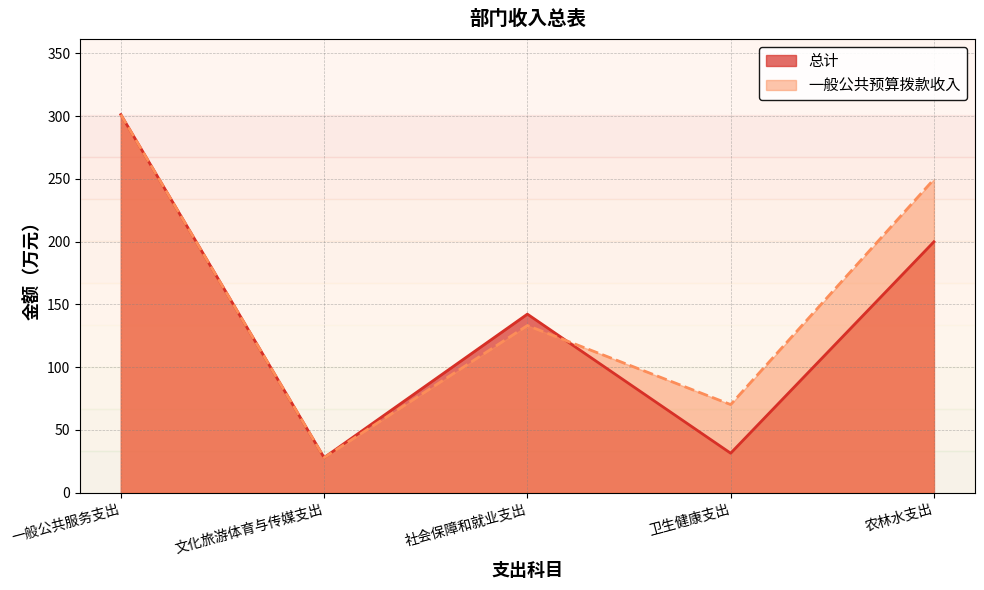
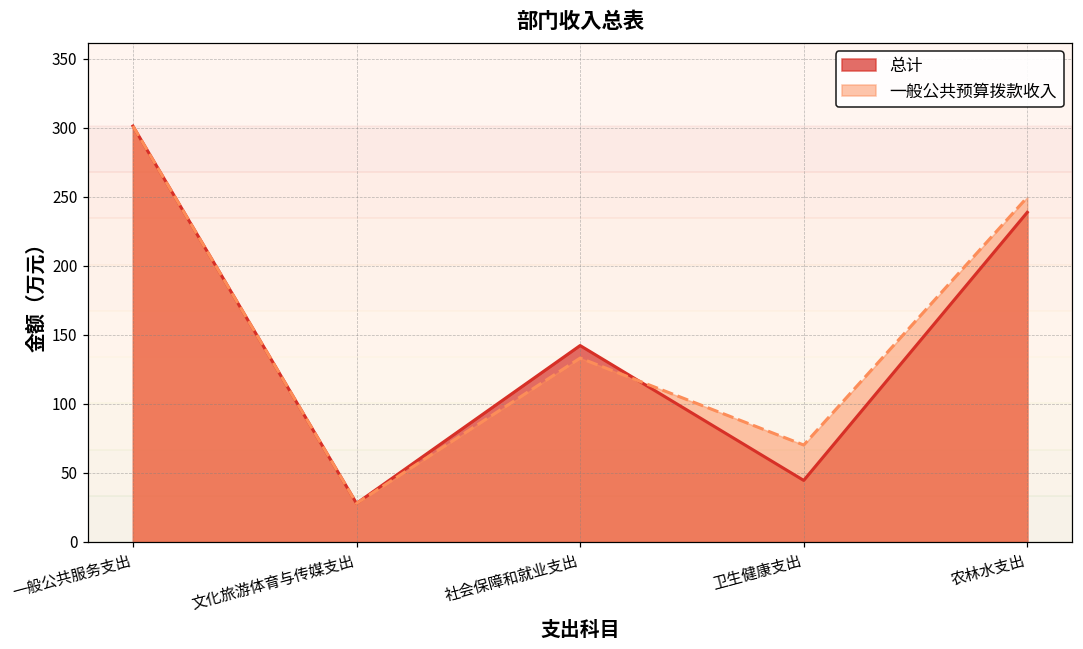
  {
    "总计": {
      "社会保障和就业支出": 142,
-     "卫生健康支出": 31,
-     "农林水支出": 200
+     "卫生健康支出": 45,
+     "农林水支出": 239
    },
    "一般公共预算拨款收入": {
      "社会保障和就业支出": 133,
      "卫生健康支出": 70,
      "农林水支出": 250
    }
  }
